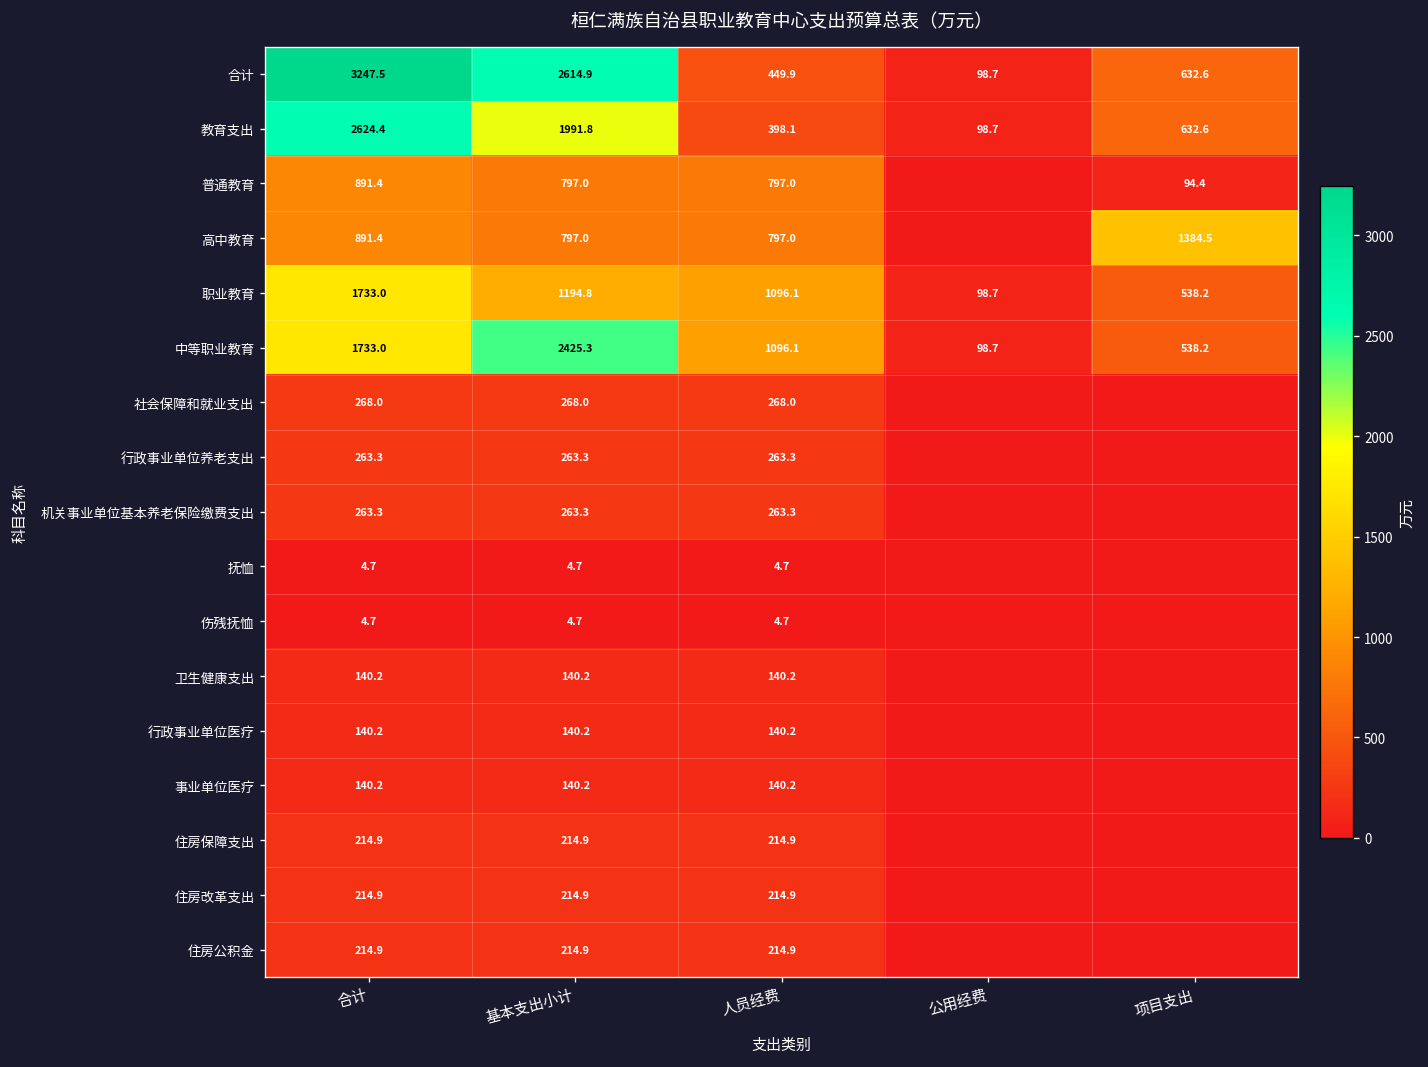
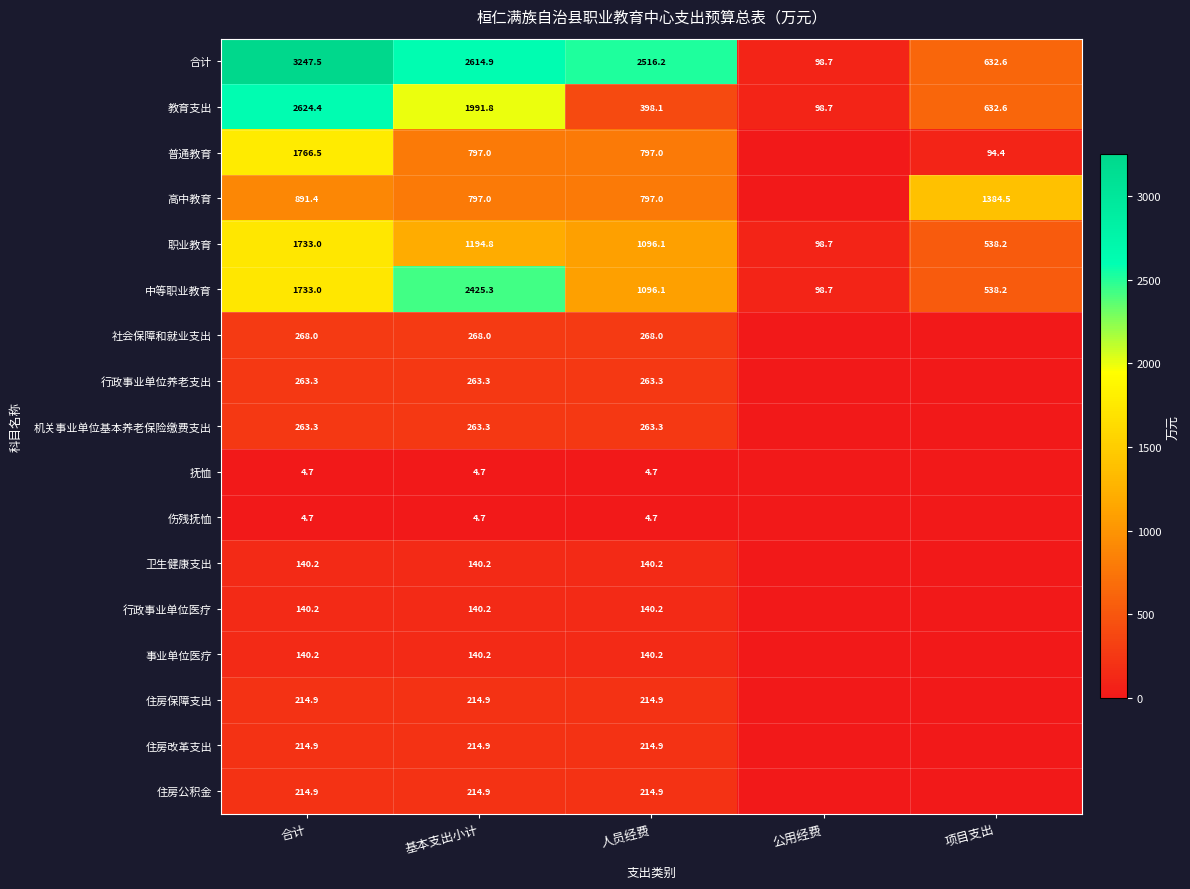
  {
    "合计": {
      "合计": 3247.5,
      "基本支出小计": 2614.9,
-     "人员经费": 449.9,
+     "人员经费": 2516.2,
      "公用经费": 98.7,
      "项目支出": 632.6
    },
    "教育支出": {
      "合计": 2624.4,
      "基本支出小计": 1991.8,
      "人员经费": 398.1,
      "公用经费": 98.7,
      "项目支出": 632.6
    },
    "普通教育": {
-     "合计": 891.4,
+     "合计": 1766.5,
      "基本支出小计": 797.0,
      "人员经费": 797.0,
      "项目支出": 94.4
    },
    "高中教育": {
      "合计": 891.4,
      "基本支出小计": 797.0,
      "人员经费": 797.0,
      "项目支出": 1384.5
    },
    "职业教育": {
      "合计": 1733.0,
      "基本支出小计": 1194.8,
      "人员经费": 1096.1,
      "公用经费": 98.7,
      "项目支出": 538.2
    },
    "中等职业教育": {
      "合计": 1733.0,
      "基本支出小计": 2425.3,
      "人员经费": 1096.1,
      "公用经费": 98.7,
      "项目支出": 538.2
    },
    "社会保障和就业支出": {
      "合计": 268.0,
      "基本支出小计": 268.0,
      "人员经费": 268.0
    },
    "行政事业单位养老支出": {
      "合计": 263.3,
      "基本支出小计": 263.3,
      "人员经费": 263.3
    },
    "机关事业单位基本养老保险缴费支出": {
      "合计": 263.3,
      "基本支出小计": 263.3,
      "人员经费": 263.3
    },
    "抚恤": {
      "合计": 4.7,
      "基本支出小计": 4.7,
      "人员经费": 4.7
    },
    "伤残抚恤": {
      "合计": 4.7,
      "基本支出小计": 4.7,
      "人员经费": 4.7
    },
    "卫生健康支出": {
      "合计": 140.2,
      "基本支出小计": 140.2,
      "人员经费": 140.2
    },
    "行政事业单位医疗": {
      "合计": 140.2,
      "基本支出小计": 140.2,
      "人员经费": 140.2
    },
    "事业单位医疗": {
      "合计": 140.2,
      "基本支出小计": 140.2,
      "人员经费": 140.2
    },
    "住房保障支出": {
      "合计": 214.9,
      "基本支出小计": 214.9,
      "人员经费": 214.9
    },
    "住房改革支出": {
      "合计": 214.9,
      "基本支出小计": 214.9,
      "人员经费": 214.9
    },
    "住房公积金": {
      "合计": 214.9,
      "基本支出小计": 214.9,
      "人员经费": 214.9
    }
  }
